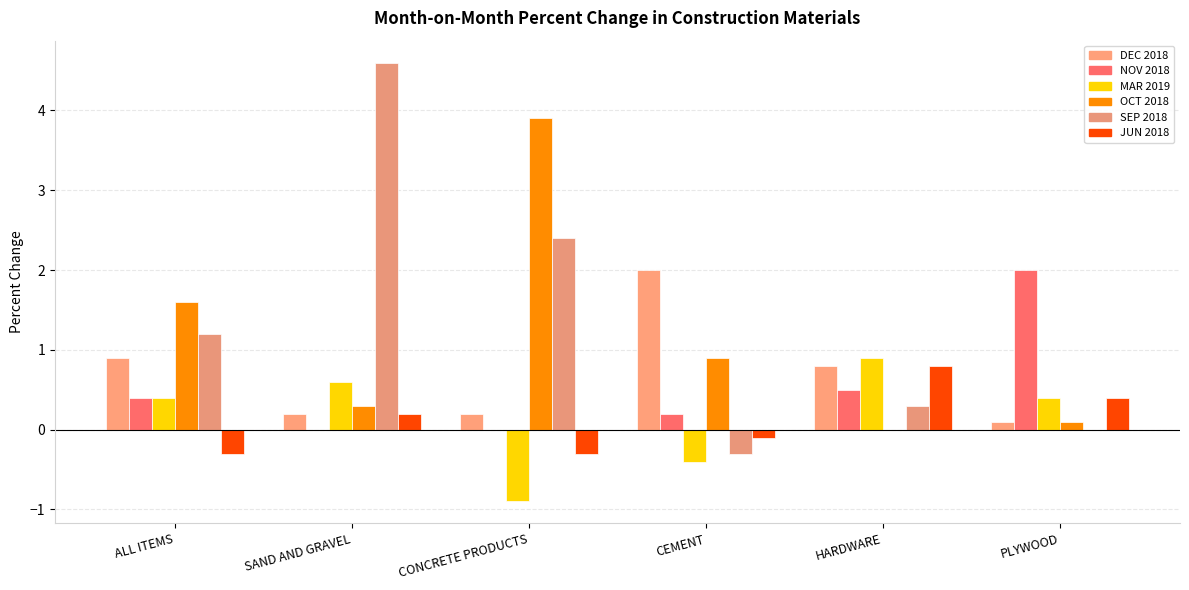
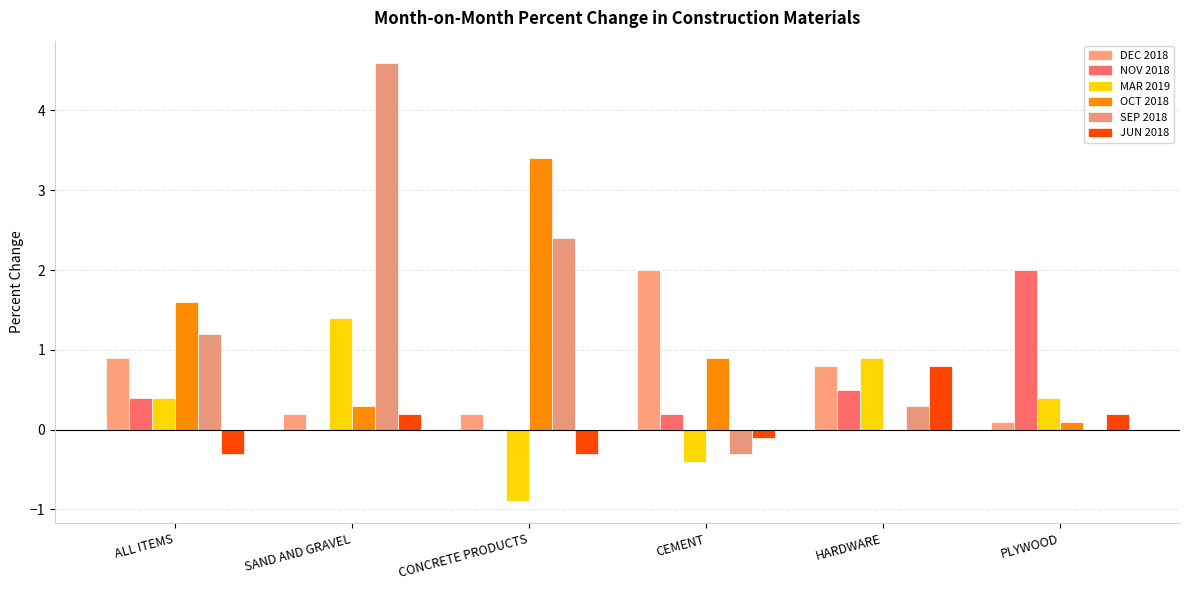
  {
    "MAR 2019": {
      "ALL ITEMS": 0.4,
-     "SAND AND GRAVEL": 0.6,
+     "SAND AND GRAVEL": 1.4,
      "CONCRETE PRODUCTS": -0.9,
      "CEMENT": -0.4,
      "HARDWARE": 0.9,
      "PLYWOOD": 0.4
    },
    "OCT 2018": {
      "ALL ITEMS": 1.6,
      "SAND AND GRAVEL": 0.3,
-     "CONCRETE PRODUCTS": 3.9,
+     "CONCRETE PRODUCTS": 3.4,
      "CEMENT": 0.9,
      "HARDWARE": 0.0,
      "PLYWOOD": 0.1
    },
    "JUN 2018": {
      "ALL ITEMS": -0.3,
      "SAND AND GRAVEL": 0.2,
      "CONCRETE PRODUCTS": -0.3,
      "CEMENT": -0.1,
      "HARDWARE": 0.8,
-     "PLYWOOD": 0.4
+     "PLYWOOD": 0.2
    }
  }
